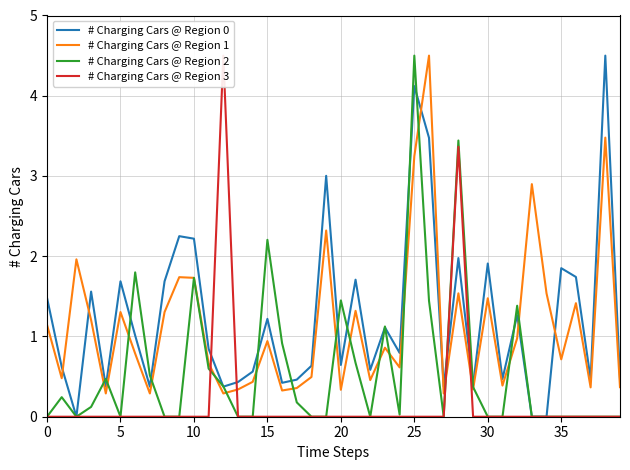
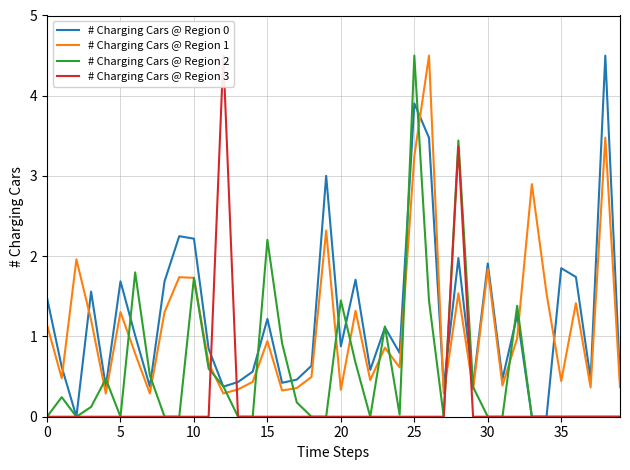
  {
    "# Charging Cars @ Region 0": {
      "0": 1.5,
      "5": 1.7,
      "10": 2.2,
      "15": 1.2,
-     "20": 0.6,
-     "25": 4.1,
+     "20": 0.9,
+     "25": 3.9,
      "30": 1.9,
      "35": 1.9
    },
    "# Charging Cars @ Region 1": {
      "0": 1.1,
      "5": 1.3,
      "15": 0.9,
      "20": 0.3,
      "25": 3.2,
-     "30": 1.5,
-     "35": 0.7
+     "30": 1.8,
+     "35": 0.4
    },
    "# Charging Cars @ Region 2": {
      "15": 2.2,
      "20": 1.4,
      "25": 4.5
    },
    "# Charging Cars @ Region 3": {
      "10": 0.0,
      "15": 0.0,
      "20": 0.0,
      "25": 0.0
    }
  }
